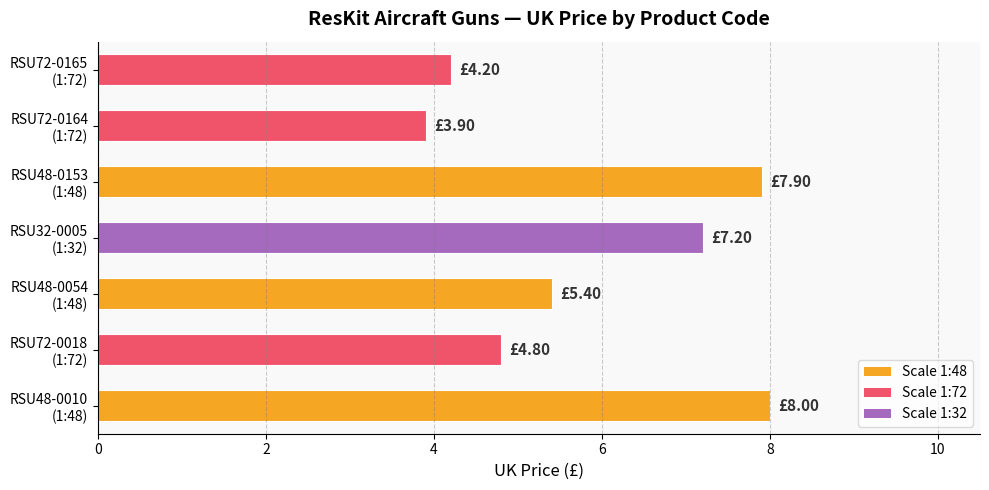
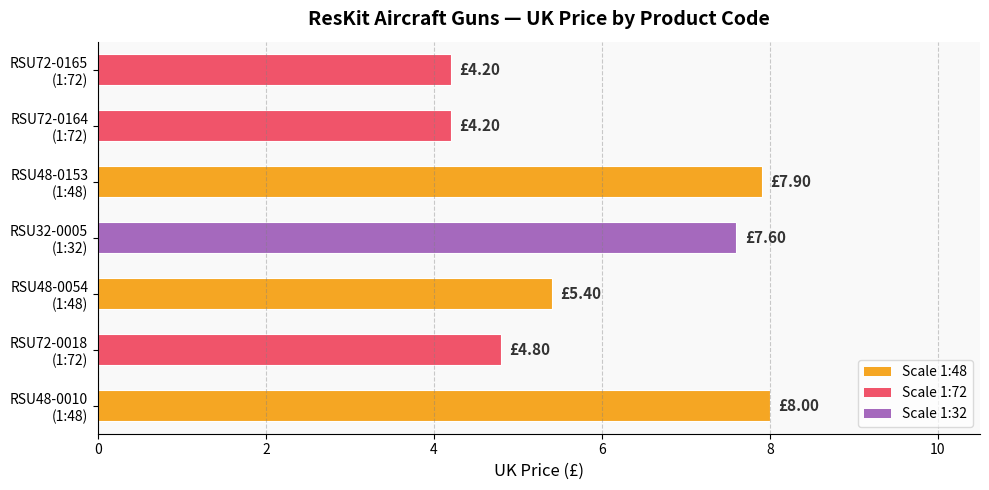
  {
    "RSU72-0165 (1:72)": "£4.20",
-   "RSU72-0164 (1:72)": "£3.90",
+   "RSU72-0164 (1:72)": "£4.20",
    "RSU48-0153 (1:48)": "£7.90",
-   "RSU32-0005 (1:32)": "£7.20",
+   "RSU32-0005 (1:32)": "£7.60",
    "RSU48-0054 (1:48)": "£5.40",
    "RSU72-0018 (1:72)": "£4.80",
    "RSU48-0010 (1:48)": "£8.00"
  }
